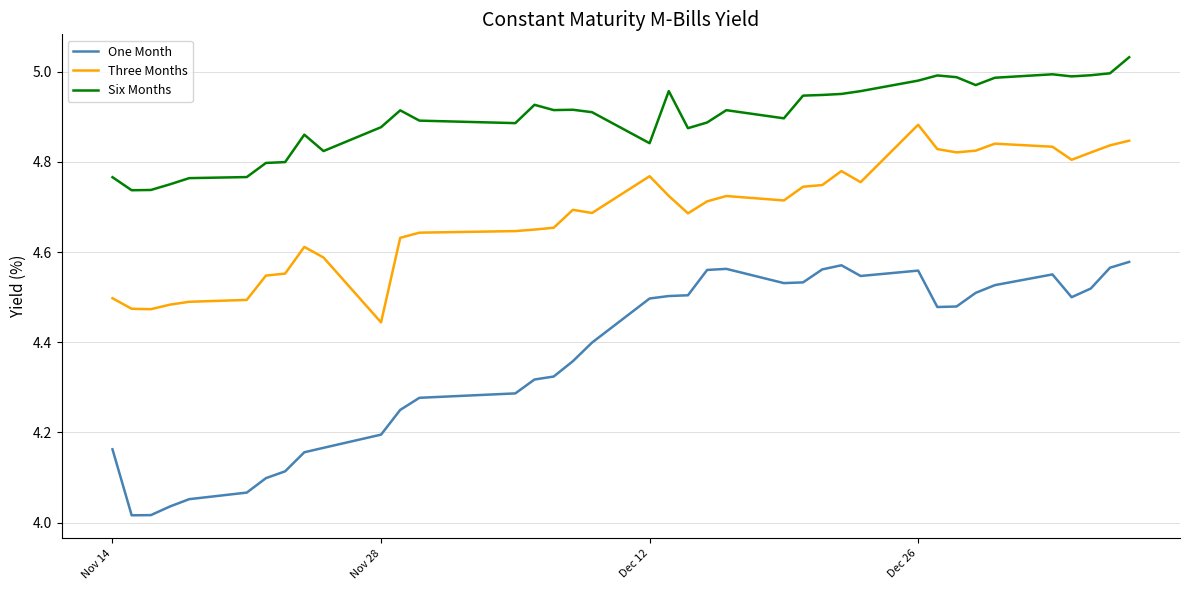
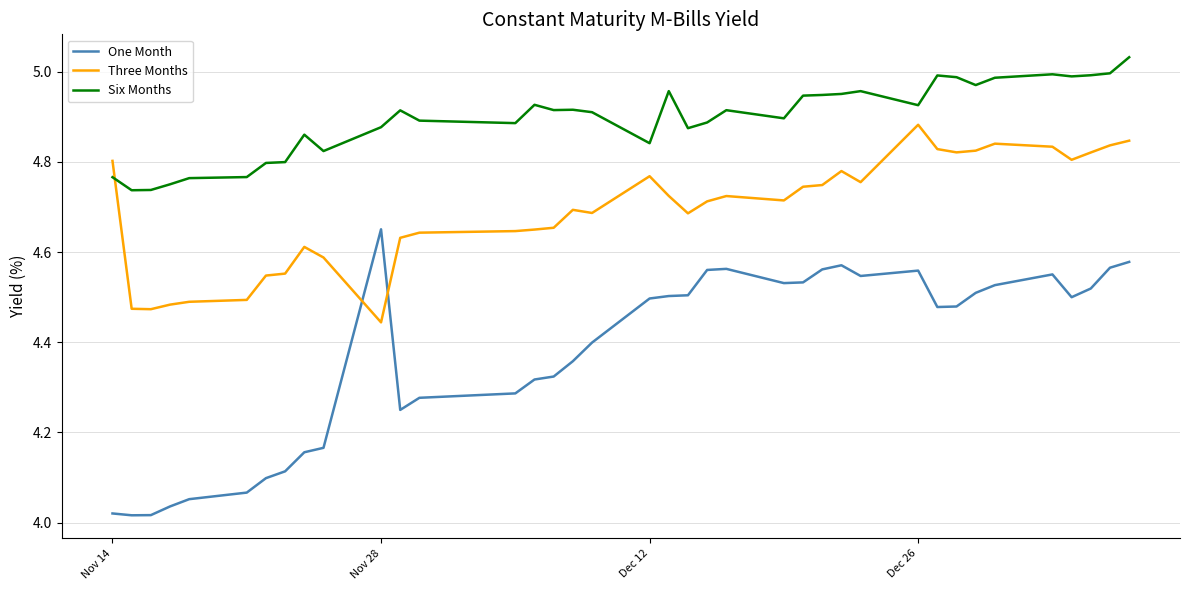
  {
    "One Month": {
-     "Nov 14": 4.16,
-     "Nov 28": 4.20,
+     "Nov 14": 4.02,
+     "Nov 28": 4.65,
      "Dec 12": 4.50,
      "Dec 26": 4.56
    },
    "Three Months": {
-     "Nov 14": 4.50,
+     "Nov 14": 4.80,
      "Nov 28": 4.44,
      "Dec 12": 4.77,
      "Dec 26": 4.88
    },
    "Six Months": {
      "Nov 14": 4.77,
      "Nov 28": 4.88,
      "Dec 12": 4.84,
-     "Dec 26": 4.98
+     "Dec 26": 4.93
    }
  }
